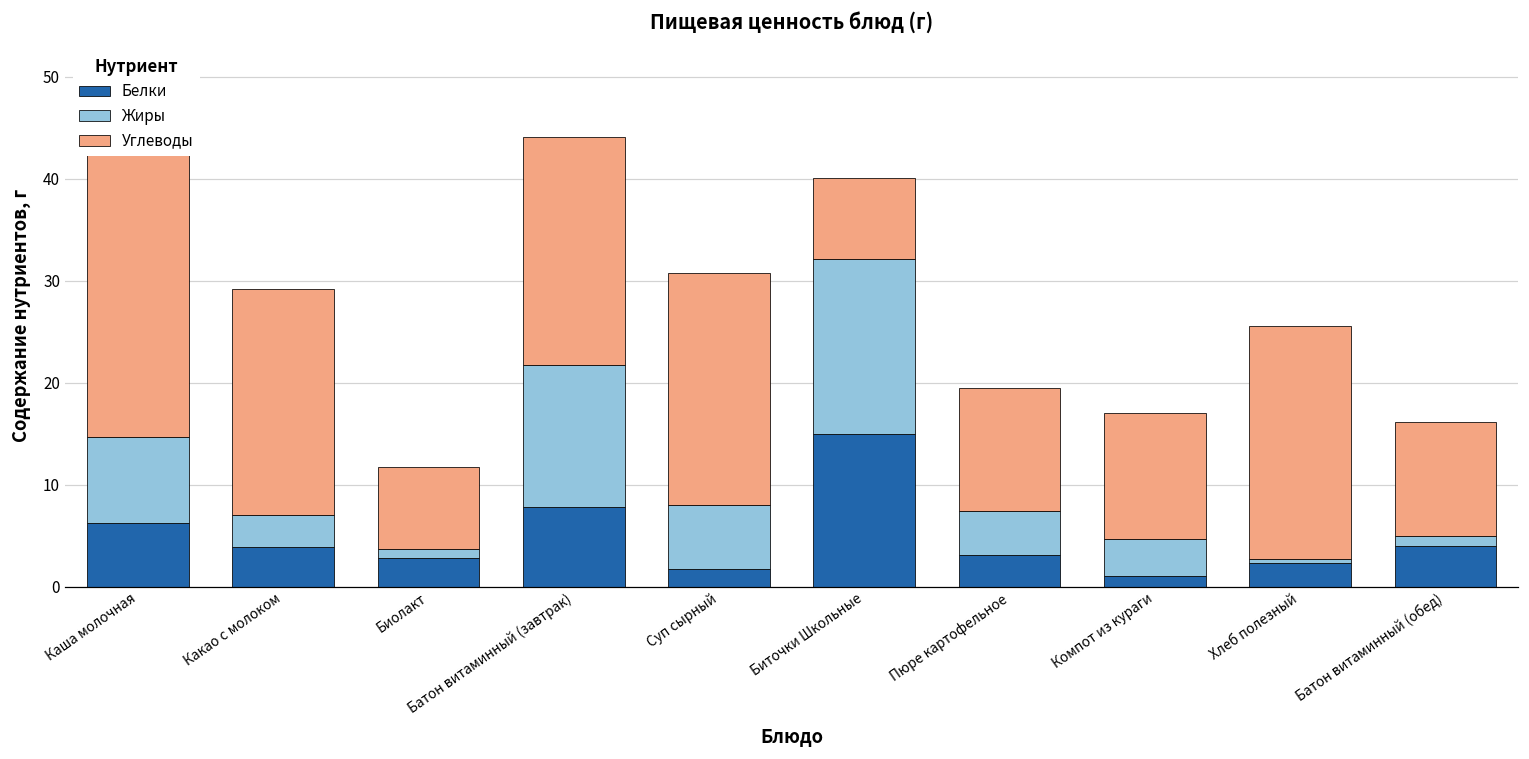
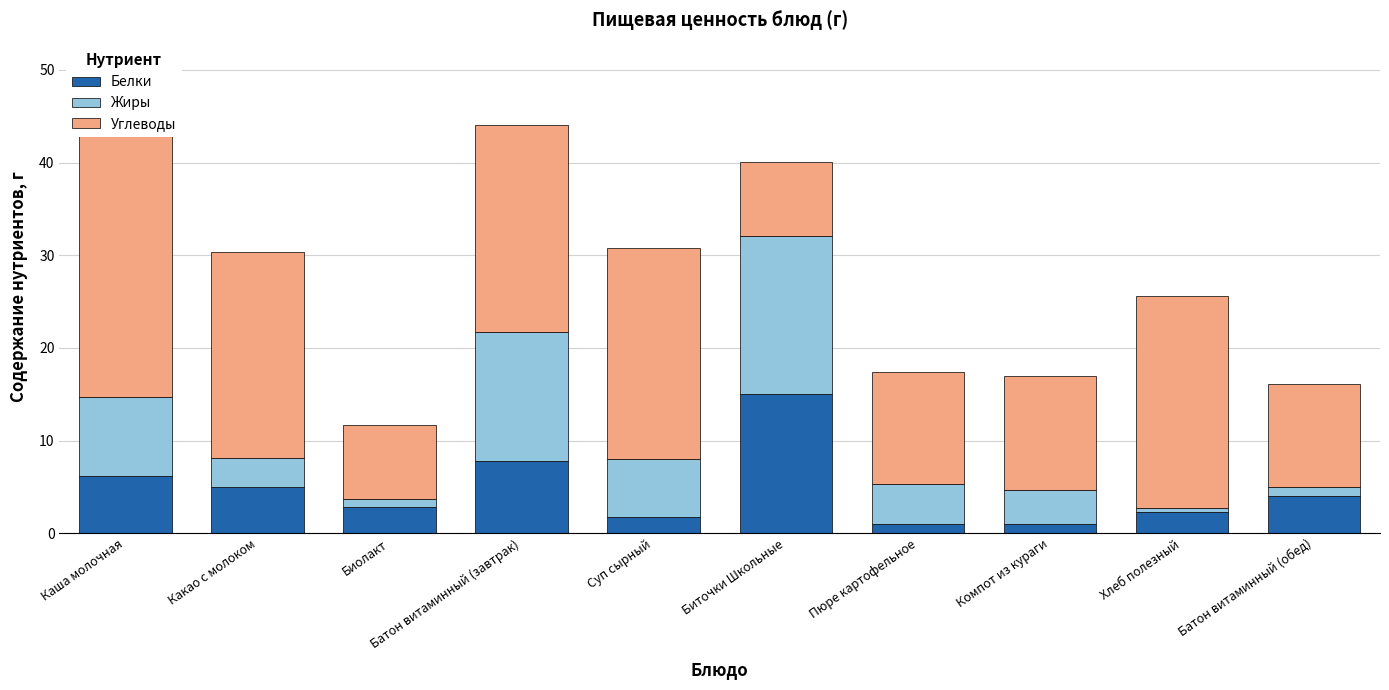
  {
    "Белки": {
      "Каша молочная": 6,
-     "Какао с молоком": 4,
+     "Какао с молоком": 5,
      "Биолакт": 3,
      "Батон витаминный (завтрак)": 8,
      "Суп сырный": 2,
      "Биточки Школьные": 15,
-     "Пюре картофельное": 3,
+     "Пюре картофельное": 1,
      "Компот из кураги": 1,
      "Хлеб полезный": 2,
      "Батон витаминный (обед)": 4
    },
    "Жиры": {
      "Каша молочная": 9,
      "Какао с молоком": 3,
      "Биолакт": 1,
      "Батон витаминный (завтрак)": 14,
      "Суп сырный": 6,
      "Биточки Школьные": 17,
      "Пюре картофельное": 4,
      "Компот из кураги": 4,
      "Хлеб полезный": 0,
      "Батон витаминный (обед)": 1
    },
    "Углеводы": {
      "Какао с молоком": 22,
      "Биолакт": 8,
      "Батон витаминный (завтрак)": 22,
      "Суп сырный": 23,
      "Биточки Школьные": 8,
      "Пюре картофельное": 12,
      "Компот из кураги": 12,
      "Хлеб полезный": 23,
      "Батон витаминный (обед)": 11
    }
  }
